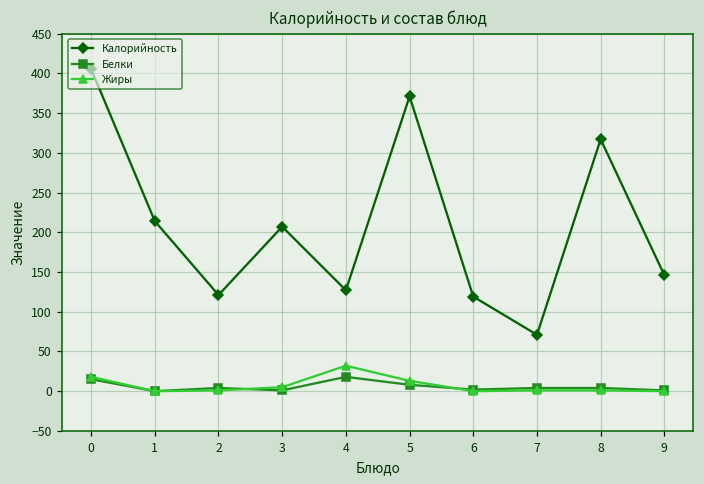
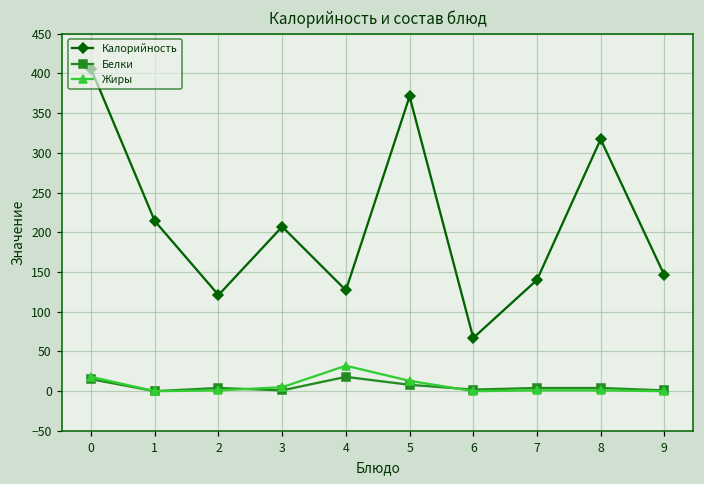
  {
    "Калорийность": {
      "1": 210,
      "2": 120,
      "3": 210,
      "4": 130,
      "5": 370,
-     "6": 120,
-     "7": 70,
+     "6": 70,
+     "7": 140,
      "8": 320,
      "9": 150
    },
    "Белки": {
      "3": 0,
      "4": 20,
      "5": 10
    },
    "Жиры": {
      "3": 10,
      "4": 30,
      "5": 10
    }
  }
